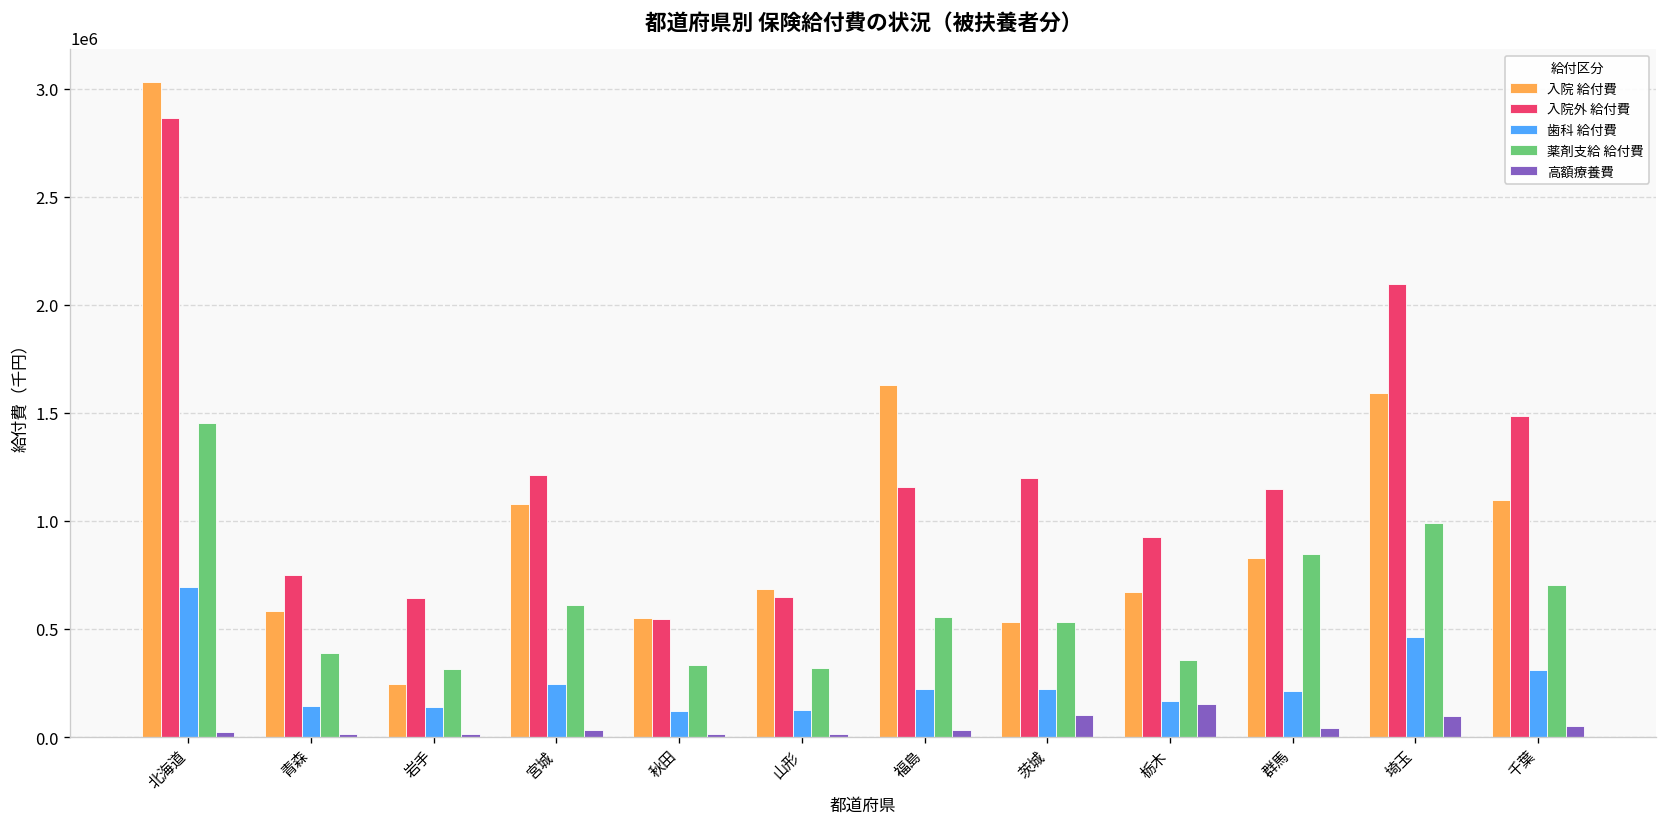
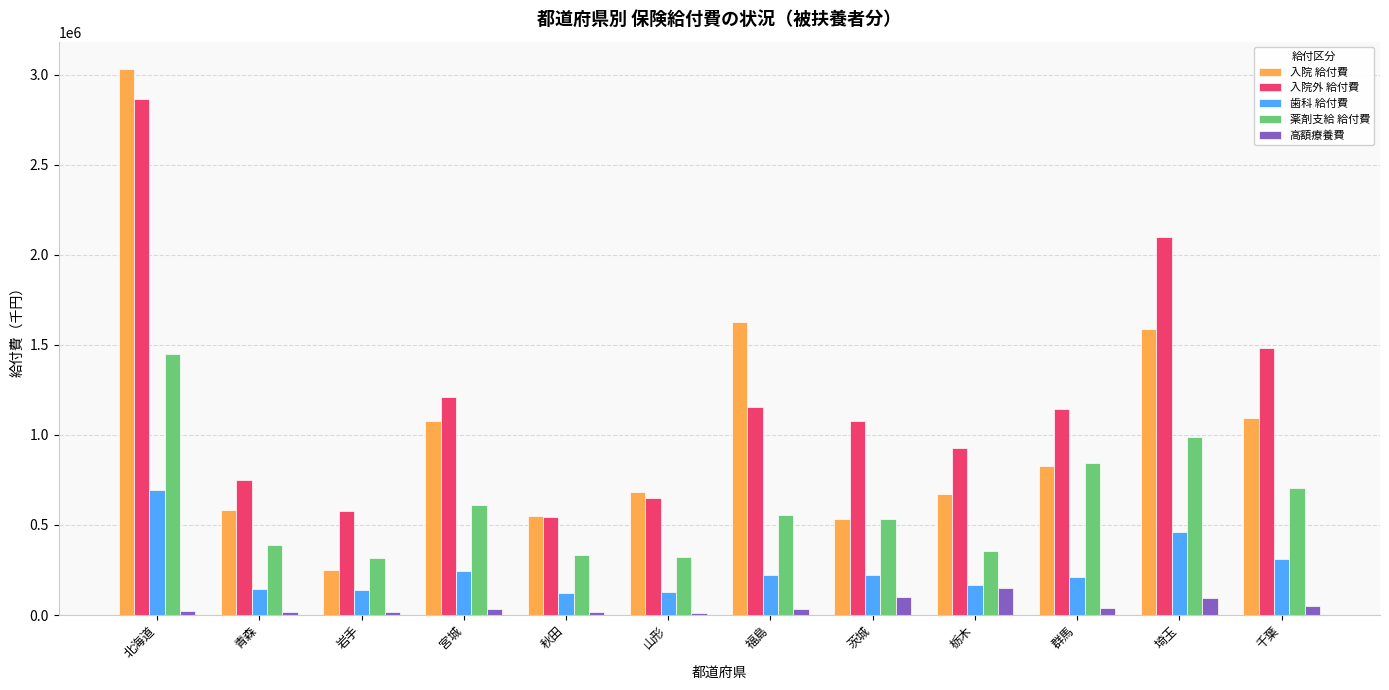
  {
    "入院 給付費": {
      "北海道": 3030000,
      "青森": 590000,
      "岩手": 250000,
      "宮城": 1080000,
      "秋田": 550000,
      "山形": 690000,
      "福島": 1630000,
      "茨城": 530000,
      "栃木": 670000,
      "群馬": 830000,
      "埼玉": 1590000,
      "千葉": 1100000
    },
    "入院外 給付費": {
      "北海道": 2860000,
      "青森": 750000,
-     "岩手": 640000,
+     "岩手": 580000,
      "宮城": 1210000,
      "秋田": 550000,
      "山形": 650000,
      "福島": 1160000,
-     "茨城": 1200000,
+     "茨城": 1080000,
      "栃木": 930000,
      "群馬": 1150000,
      "埼玉": 2100000,
      "千葉": 1480000
    },
    "歯科 給付費": {
      "北海道": 700000,
      "青森": 140000,
      "岩手": 140000,
      "宮城": 240000,
      "秋田": 120000,
      "山形": 130000,
      "福島": 220000,
      "茨城": 220000,
      "栃木": 170000,
      "群馬": 210000,
      "埼玉": 460000,
      "千葉": 310000
    },
    "薬剤支給 給付費": {
      "北海道": 1450000,
      "青森": 390000,
      "岩手": 310000,
      "宮城": 610000,
      "秋田": 330000,
      "山形": 320000,
      "福島": 560000,
      "茨城": 530000,
      "栃木": 360000,
      "群馬": 840000,
      "埼玉": 990000,
      "千葉": 700000
    },
    "高額療養費": {
      "北海道": 20000,
      "青森": 10000,
      "岩手": 10000,
      "宮城": 30000,
      "秋田": 20000,
      "福島": 30000,
      "茨城": 100000,
      "栃木": 150000,
      "群馬": 40000,
      "埼玉": 100000,
      "千葉": 50000
    }
  }
